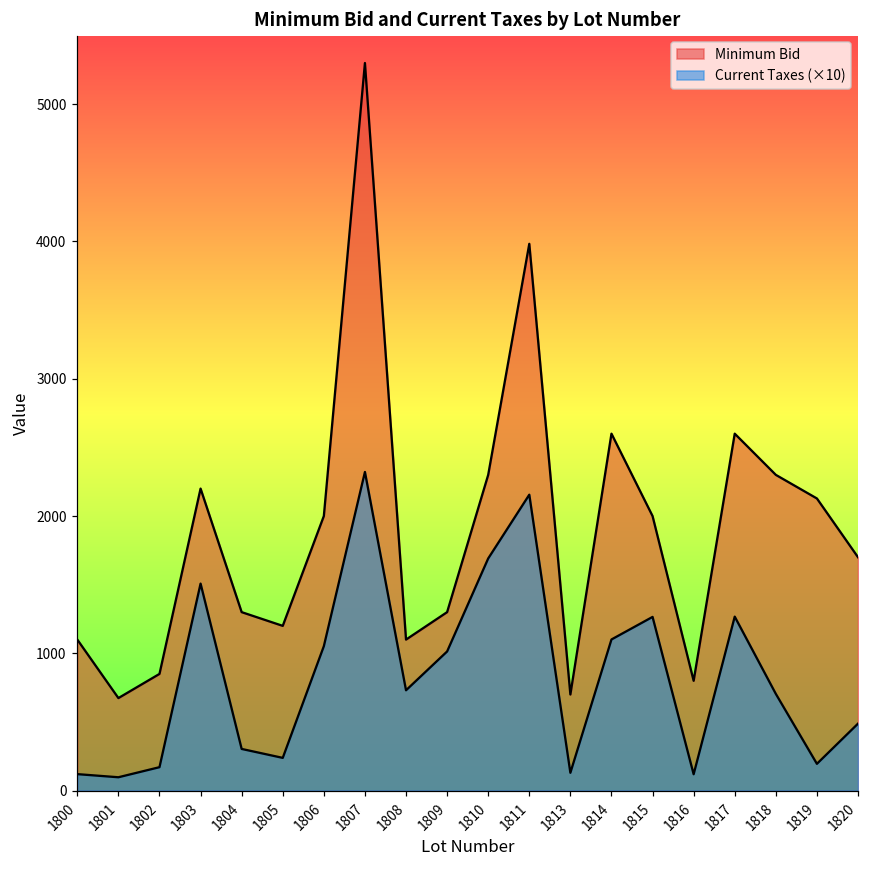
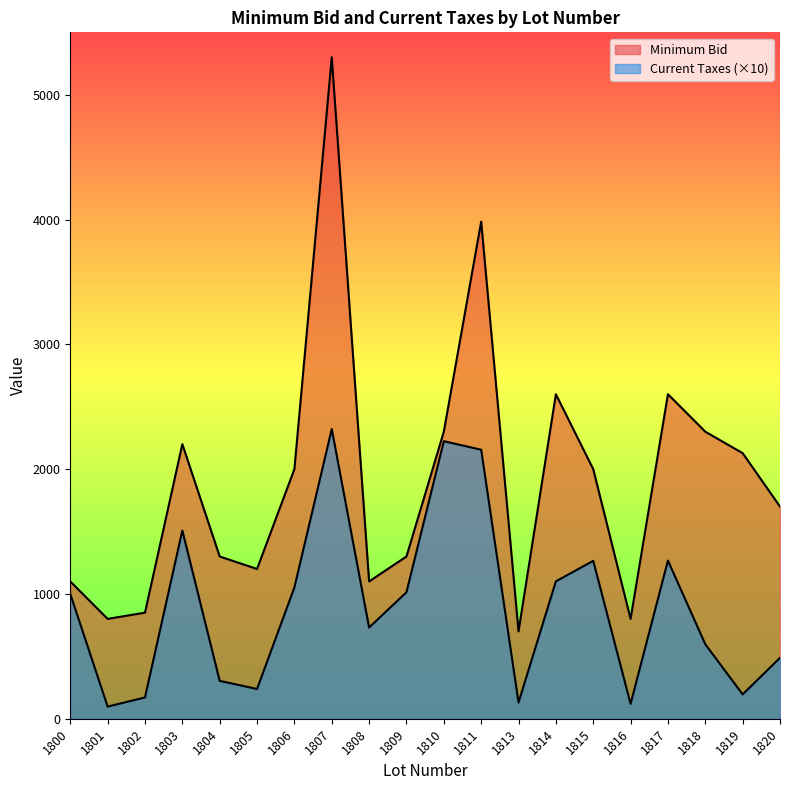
  {
    "Minimum Bid": {
      "1800": 1100,
-     "1801": 670,
+     "1801": 800,
      "1802": 850,
      "1803": 2200,
      "1804": 1300,
      "1805": 1200,
      "1806": 2000,
      "1807": 5300,
      "1808": 1100,
      "1809": 1300,
      "1810": 2300,
      "1811": 3980,
      "1813": 700,
      "1814": 2600,
      "1815": 2000,
      "1816": 800,
      "1817": 2600,
      "1818": 2300,
      "1819": 2130,
      "1820": 1700
    },
    "Current Taxes (×10)": {
-     "1800": 120,
+     "1800": 1000,
      "1801": 100,
      "1802": 170,
      "1803": 1510,
      "1804": 300,
      "1805": 240,
      "1806": 1050,
      "1807": 2320,
      "1808": 730,
      "1809": 1010,
-     "1810": 1690,
+     "1810": 2220,
      "1811": 2160,
      "1813": 130,
      "1814": 1100,
      "1815": 1270,
      "1816": 120,
      "1817": 1270,
-     "1818": 700,
+     "1818": 600,
      "1819": 200,
      "1820": 490
    }
  }
